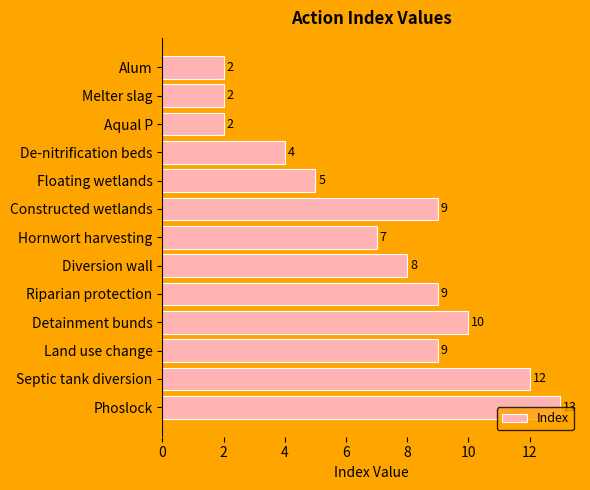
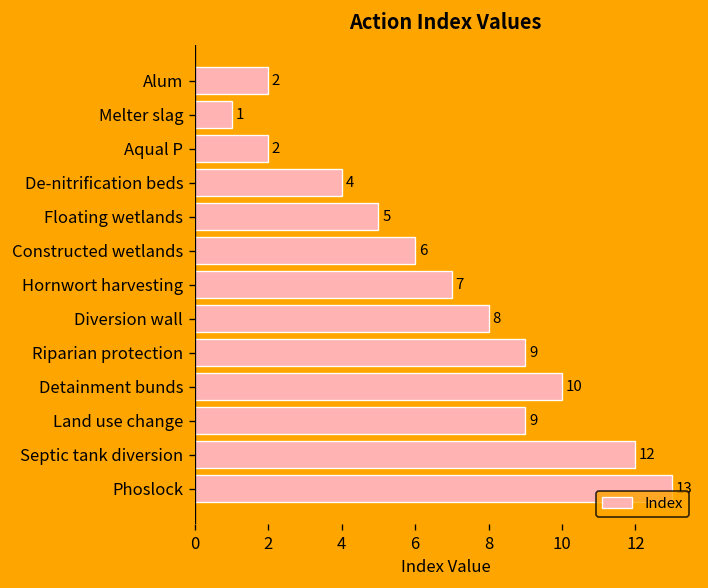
  {
    "Alum": 2,
-   "Melter slag": 2,
+   "Melter slag": 1,
    "Aqual P": 2,
    "De-nitrification beds": 4,
    "Floating wetlands": 5,
-   "Constructed wetlands": 9,
+   "Constructed wetlands": 6,
    "Hornwort harvesting": 7,
    "Diversion wall": 8,
    "Riparian protection": 9,
    "Detainment bunds": 10,
    "Land use change": 9,
    "Septic tank diversion": 12
  }
